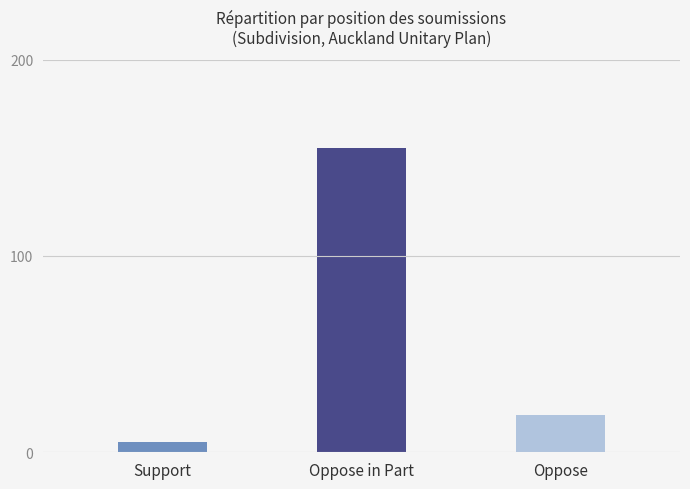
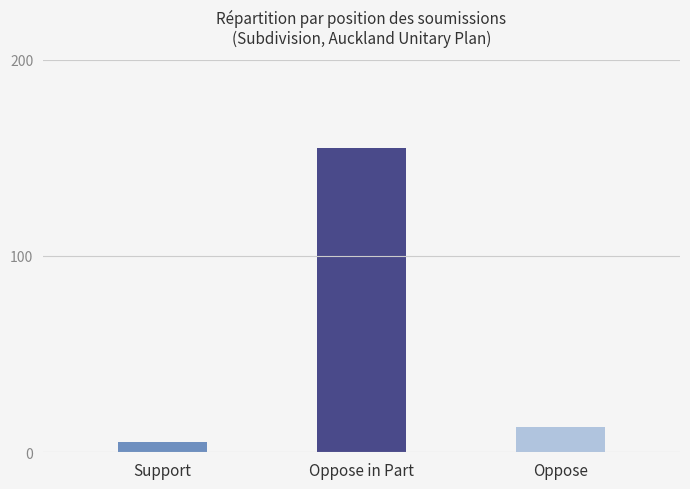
  {
    "Support": 5,
    "Oppose in Part": 155,
-   "Oppose": 19
+   "Oppose": 13
  }
